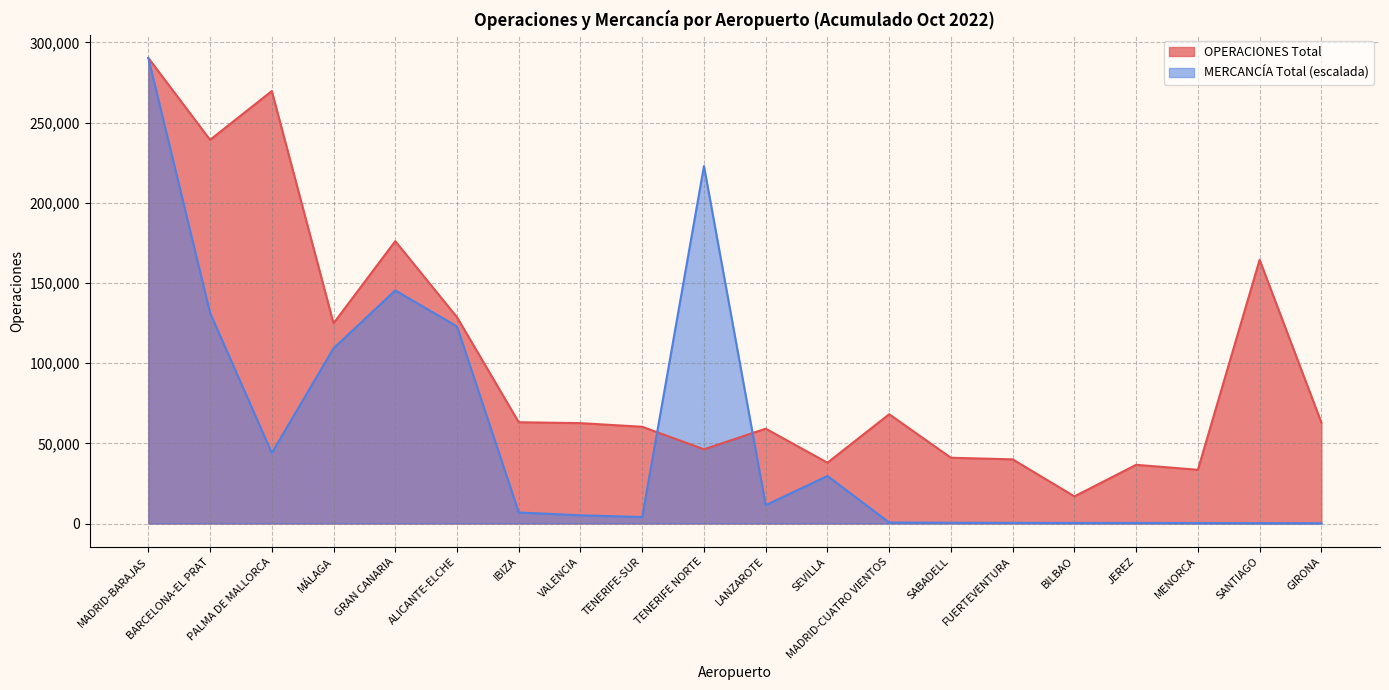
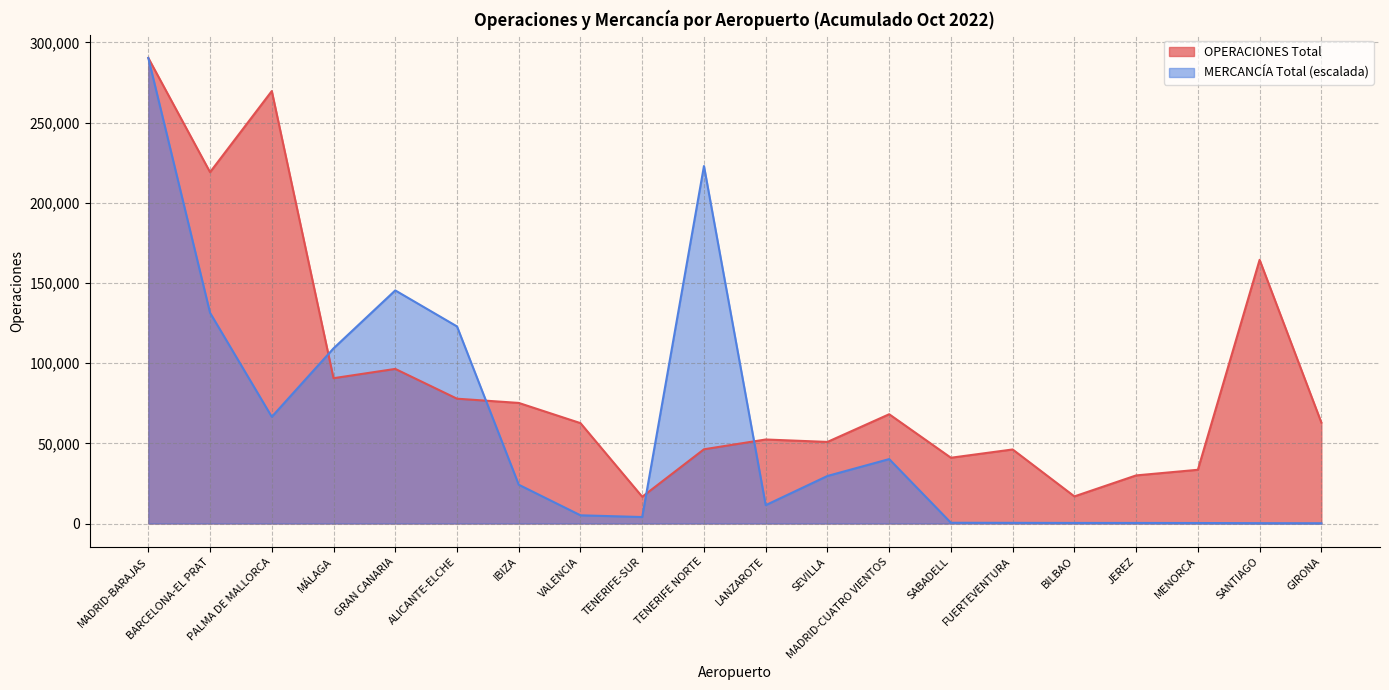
  {
    "OPERACIONES Total": {
-     "BARCELONA-EL PRAT": "239,000",
+     "BARCELONA-EL PRAT": "219,000",
      "PALMA DE MALLORCA": "270,000",
-     "MÁLAGA": "125,000",
-     "GRAN CANARIA": "176,000",
-     "ALICANTE-ELCHE": "129,000",
-     "IBIZA": "63,000",
+     "MÁLAGA": "91,000",
+     "GRAN CANARIA": "96,000",
+     "ALICANTE-ELCHE": "78,000",
+     "IBIZA": "75,000",
      "VALENCIA": "63,000",
-     "TENERIFE-SUR": "60,000",
+     "TENERIFE-SUR": "17,000",
      "TENERIFE NORTE": "46,000",
-     "LANZAROTE": "59,000",
-     "SEVILLA": "38,000",
+     "LANZAROTE": "52,000",
+     "SEVILLA": "51,000",
      "MADRID-CUATRO VIENTOS": "68,000",
      "SABADELL": "41,000",
-     "FUERTEVENTURA": "40,000",
+     "FUERTEVENTURA": "46,000",
      "BILBAO": "17,000",
-     "JEREZ": "37,000",
+     "JEREZ": "30,000",
      "MENORCA": "33,000",
      "SANTIAGO": "164,000",
      "GIRONA": "63,000"
    },
    "MERCANCÍA Total (escalada)": {
      "BARCELONA-EL PRAT": "131,000",
-     "PALMA DE MALLORCA": "44,000",
+     "PALMA DE MALLORCA": "67,000",
      "MÁLAGA": "109,000",
      "GRAN CANARIA": "145,000",
      "ALICANTE-ELCHE": "123,000",
-     "IBIZA": "7,000",
+     "IBIZA": "24,000",
      "VALENCIA": "5,000",
      "TENERIFE-SUR": "4,000",
      "TENERIFE NORTE": "223,000",
      "LANZAROTE": "11,000",
      "SEVILLA": "30,000",
-     "MADRID-CUATRO VIENTOS": "1,000",
+     "MADRID-CUATRO VIENTOS": "40,000",
      "SABADELL": "0",
      "FUERTEVENTURA": "0",
      "BILBAO": "0",
      "JEREZ": "0",
      "MENORCA": "0",
      "SANTIAGO": "0",
      "GIRONA": "0"
    }
  }
